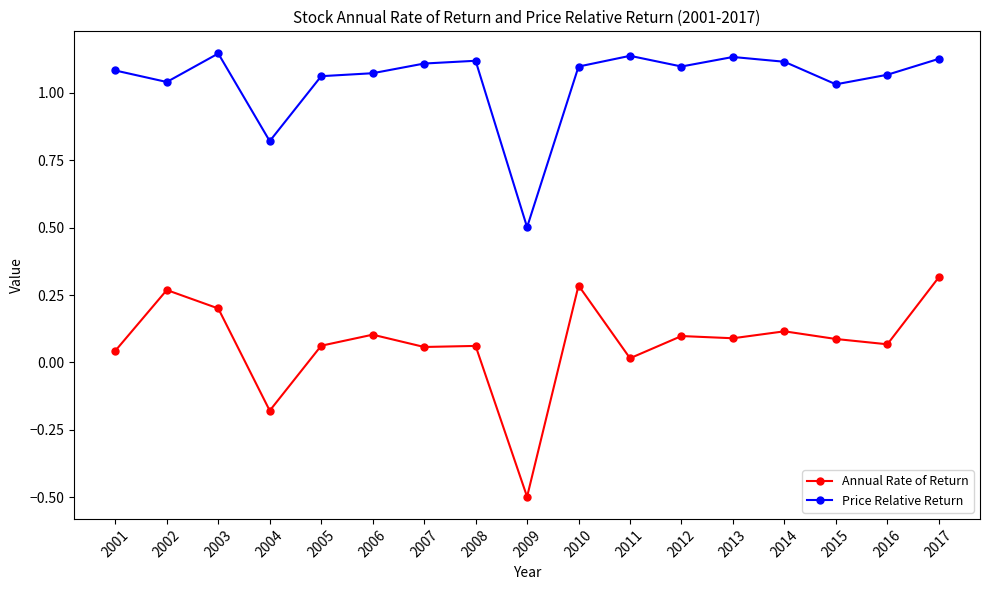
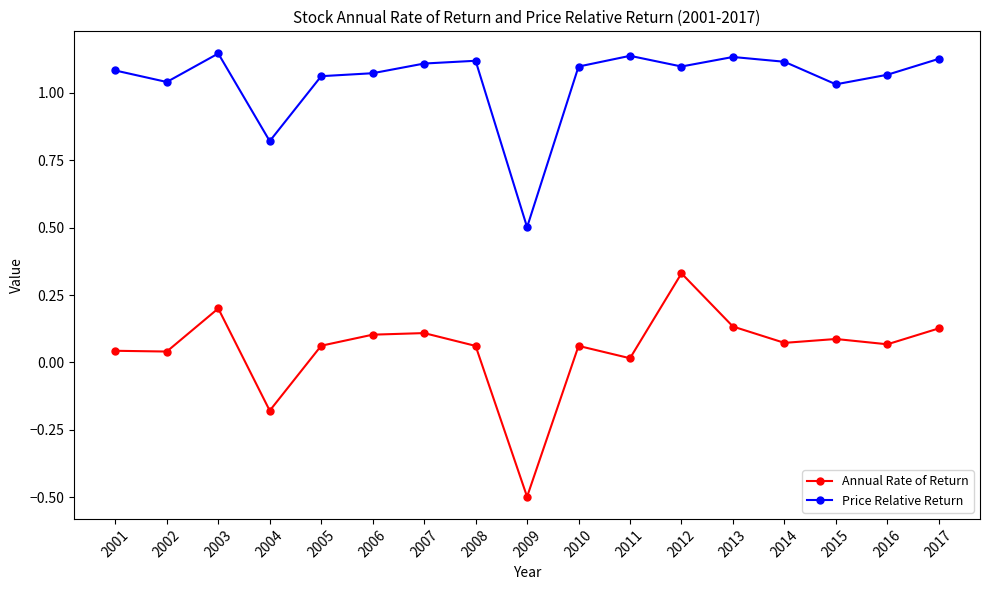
  {
    "Annual Rate of Return": {
      "2001": 0.04,
-     "2002": 0.27,
+     "2002": 0.04,
      "2003": 0.20,
      "2004": -0.18,
      "2005": 0.06,
      "2006": 0.10,
-     "2007": 0.06,
+     "2007": 0.11,
      "2008": 0.06,
      "2009": -0.50,
-     "2010": 0.29,
+     "2010": 0.06,
      "2011": 0.02,
-     "2012": 0.10,
-     "2013": 0.09,
-     "2014": 0.12,
+     "2012": 0.33,
+     "2013": 0.13,
+     "2014": 0.07,
      "2015": 0.09,
      "2016": 0.07,
-     "2017": 0.32
+     "2017": 0.13
    },
    "Price Relative Return": {
      "2001": 1.08,
      "2002": 1.04,
      "2003": 1.15,
      "2004": 0.82,
      "2005": 1.06,
      "2006": 1.07,
      "2007": 1.11,
      "2008": 1.12,
      "2009": 0.50,
      "2010": 1.10,
      "2011": 1.14,
      "2012": 1.10,
      "2013": 1.13,
      "2014": 1.12,
      "2015": 1.03,
      "2016": 1.07,
      "2017": 1.13
    }
  }
